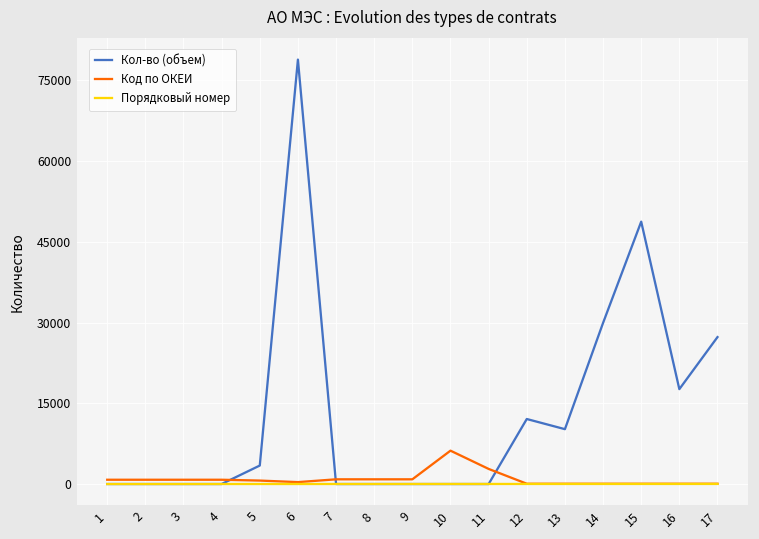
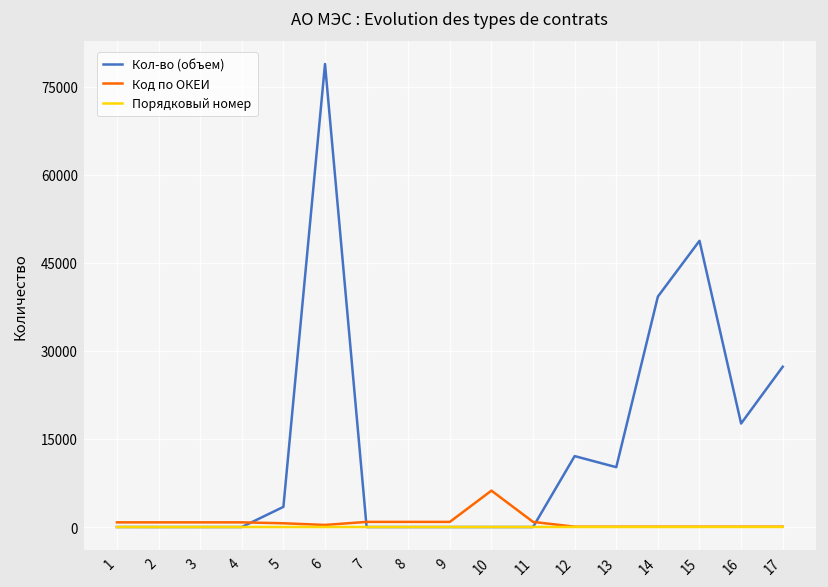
  {
    "Кол-во (объем)": {
      "5": 3000,
      "6": 79000,
      "12": 12000,
      "13": 10000,
-     "14": 30000,
+     "14": 39000,
      "15": 49000,
      "16": 18000,
      "17": 27000
    },
    "Код по ОКЕИ": {
      "1": 1000,
      "2": 1000,
      "3": 1000,
      "4": 1000,
      "5": 1000,
      "7": 1000,
      "8": 1000,
      "9": 1000,
      "10": 6000,
-     "11": 3000
+     "11": 1000
    },
    "Порядковый номер": {
      "5": 0
    }
  }
